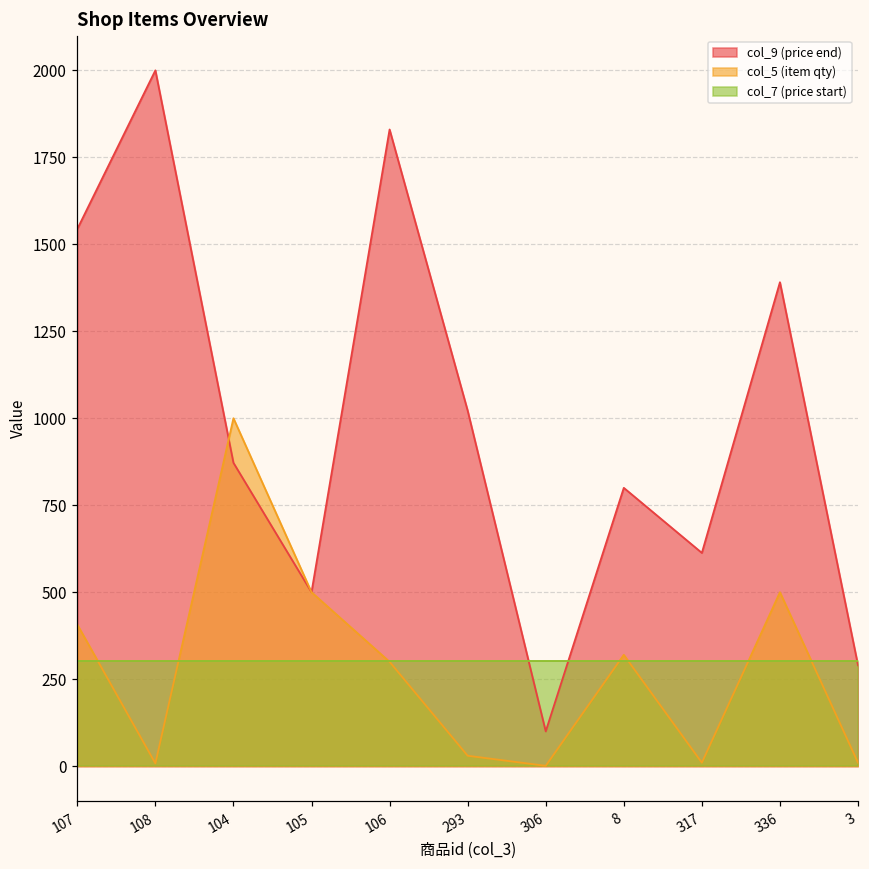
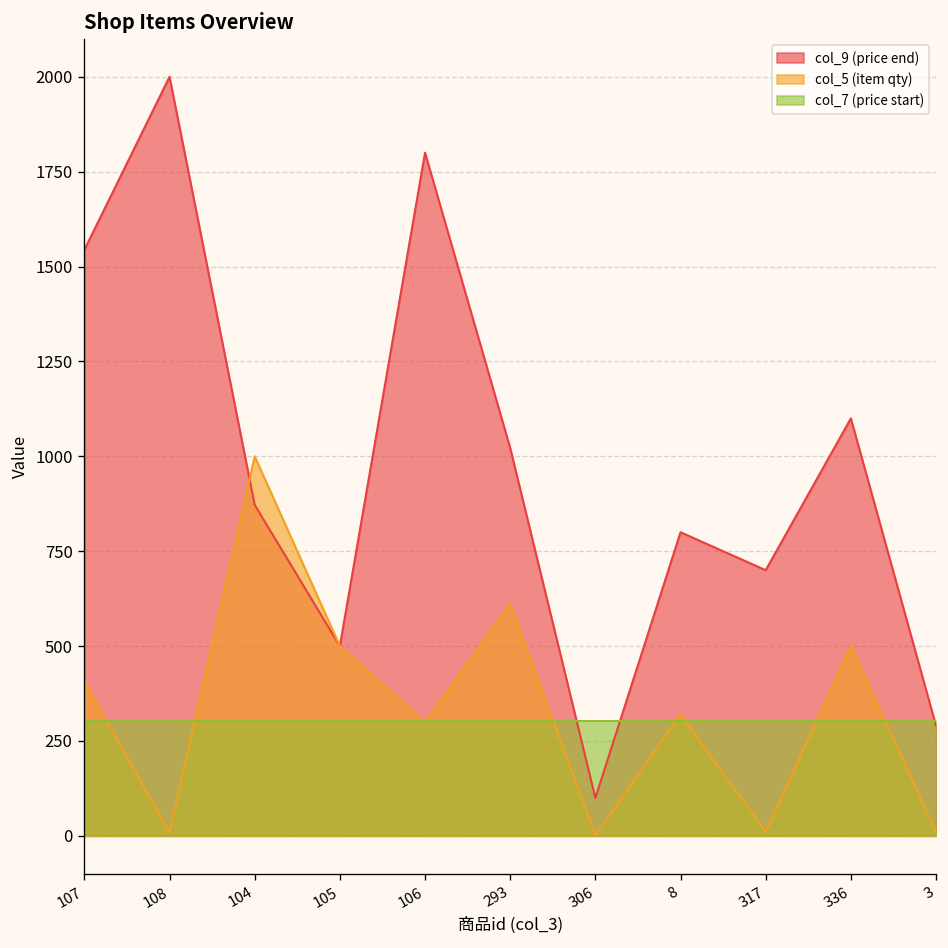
  {
    "col_9 (price end)": {
      "107": 1540,
      "108": 2000,
      "104": 870,
-     "106": 1830,
+     "106": 1800,
      "293": 1020,
      "306": 100,
      "8": 800,
-     "317": 610,
-     "336": 1390,
+     "317": 700,
+     "336": 1100,
      "3": 290
    },
    "col_5 (item qty)": {
      "107": 410,
      "108": 10,
      "104": 1000,
-     "293": 30,
+     "293": 610,
      "306": 0,
      "8": 320,
      "317": 10,
      "336": 500,
      "3": 10
    },
    "col_7 (price start)": {
      "107": 300,
      "108": 300,
      "104": 300,
      "105": 300,
      "293": 300,
      "306": 300,
      "8": 300,
      "317": 300,
      "336": 300,
      "3": 300
    }
  }
